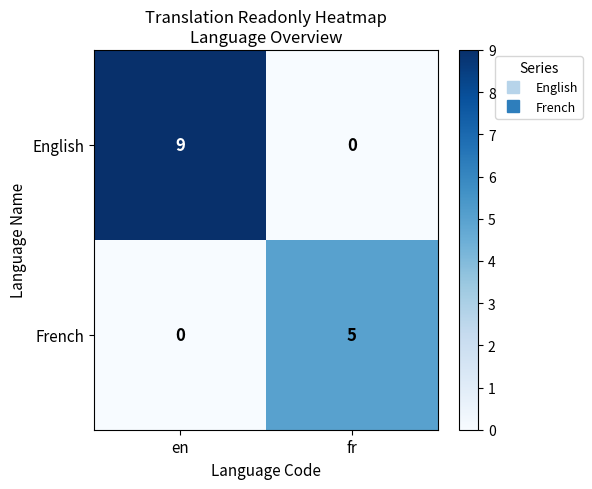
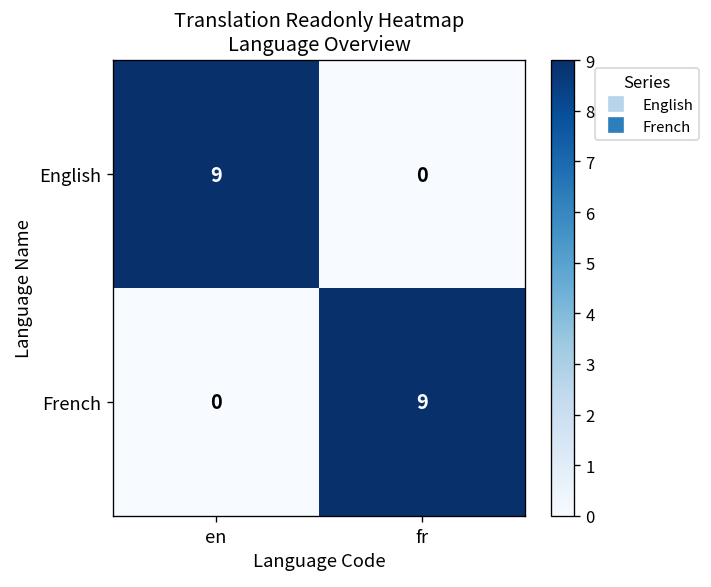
  {
    "English": {
      "en": 9,
      "fr": 0
    },
    "French": {
      "en": 0,
-     "fr": 5
+     "fr": 9
    }
  }
